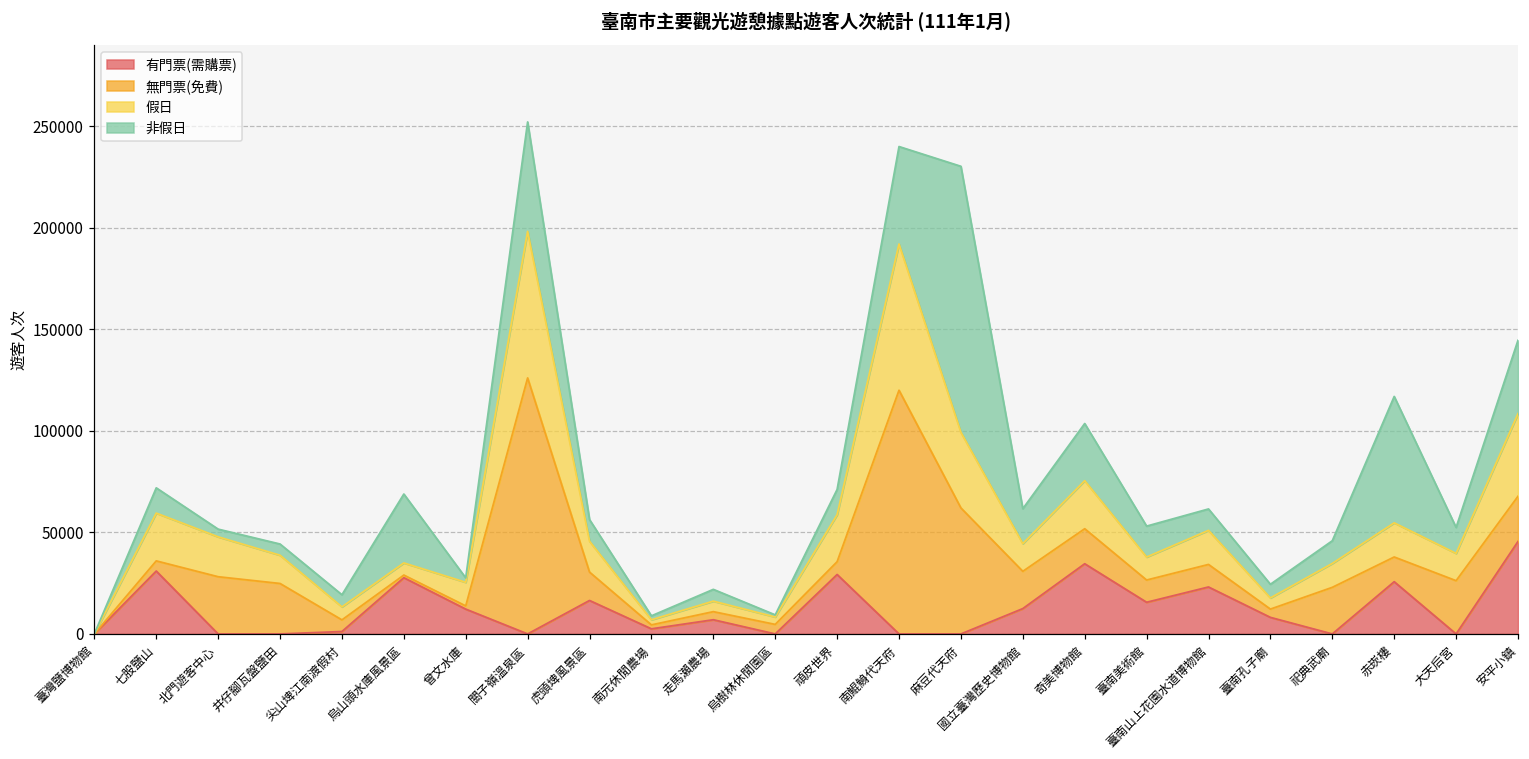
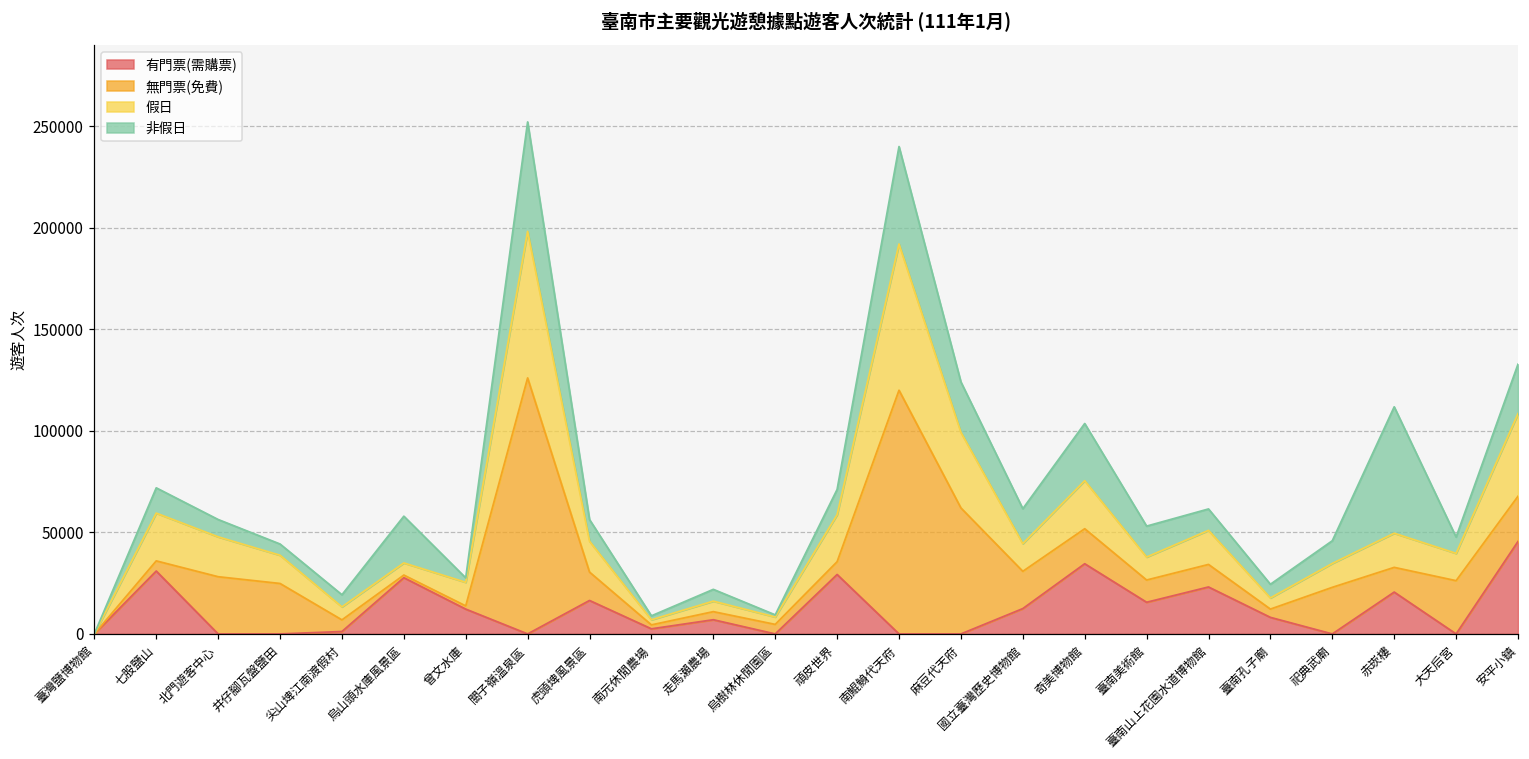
  {
    "有門票(需購票)": {
      "七股鹽山": 31000,
      "北門遊客中心": 0,
      "井仔腳瓦盤鹽田": 0,
      "尖山埤江南渡假村": 1000,
      "曾文水庫": 12000,
      "關子嶺溫泉區": 0,
      "虎頭埤風景區": 16000,
      "南元休閒農場": 3000,
      "走馬瀨農場": 7000,
      "烏樹林休閒園區": 0,
      "頑皮世界": 29000,
      "南鯤鯓代天府": 0,
      "麻豆代天府": 0,
      "國立臺灣歷史博物館": 12000,
      "奇美博物館": 35000,
      "臺南美術館": 16000,
      "臺南山上花園水道博物館": 23000,
      "臺南孔子廟": 8000,
      "祀典武廟": 0,
-     "赤崁樓": 26000,
+     "赤崁樓": 21000,
      "大天后宮": 0,
      "安平小鎮": 46000
    },
    "非假日": {
      "七股鹽山": 12000,
-     "北門遊客中心": 4000,
+     "北門遊客中心": 9000,
      "井仔腳瓦盤鹽田": 6000,
      "尖山埤江南渡假村": 6000,
-     "烏山頭水庫風景區": 34000,
+     "烏山頭水庫風景區": 23000,
      "曾文水庫": 2000,
      "關子嶺溫泉區": 54000,
      "虎頭埤風景區": 11000,
      "南元休閒農場": 2000,
      "走馬瀨農場": 6000,
      "頑皮世界": 12000,
      "南鯤鯓代天府": 48000,
-     "麻豆代天府": 131000,
+     "麻豆代天府": 25000,
      "國立臺灣歷史博物館": 17000,
      "奇美博物館": 28000,
      "臺南美術館": 15000,
      "臺南山上花園水道博物館": 11000,
      "臺南孔子廟": 7000,
      "祀典武廟": 11000,
      "赤崁樓": 62000,
-     "大天后宮": 13000,
-     "安平小鎮": 36000
+     "大天后宮": 8000,
+     "安平小鎮": 24000
    }
  }
